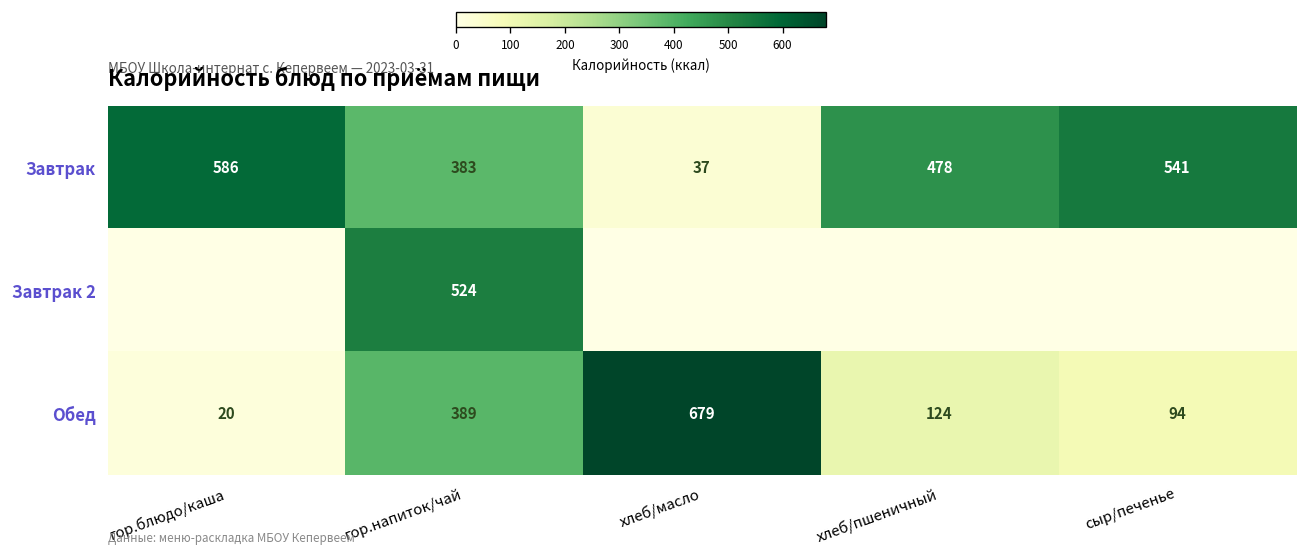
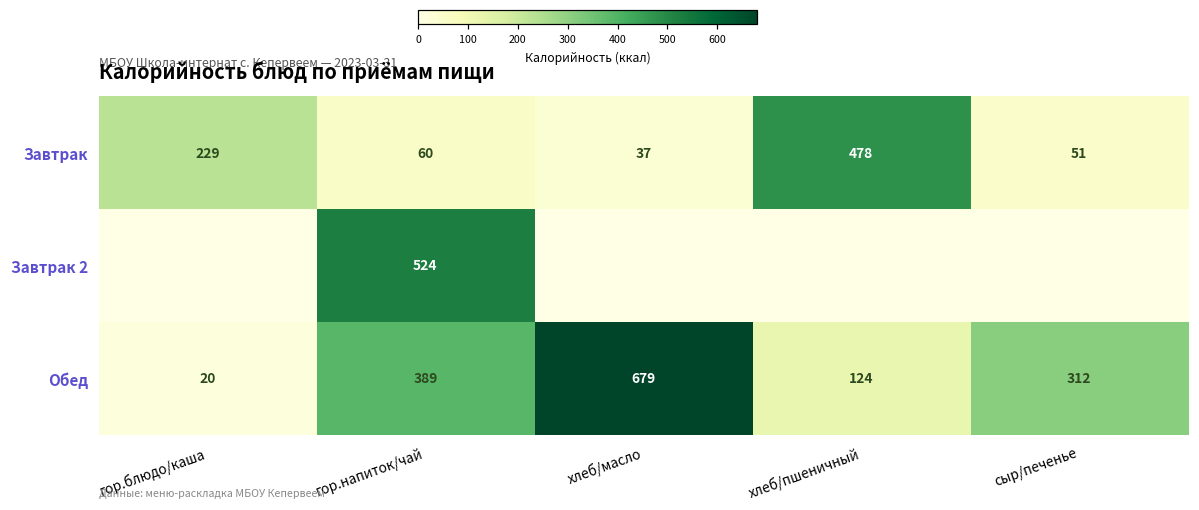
  {
    "Завтрак": {
-     "гор.блюдо/каша": 586,
-     "гор.напиток/чай": 383,
+     "гор.блюдо/каша": 229,
+     "гор.напиток/чай": 60,
      "хлеб/масло": 37,
      "хлеб/пшеничный": 478,
-     "сыр/печенье": 541
+     "сыр/печенье": 51
    },
    "Завтрак 2": {
      "гор.напиток/чай": 524
    },
    "Обед": {
      "гор.блюдо/каша": 20,
      "гор.напиток/чай": 389,
      "хлеб/масло": 679,
      "хлеб/пшеничный": 124,
-     "сыр/печенье": 94
+     "сыр/печенье": 312
    }
  }
